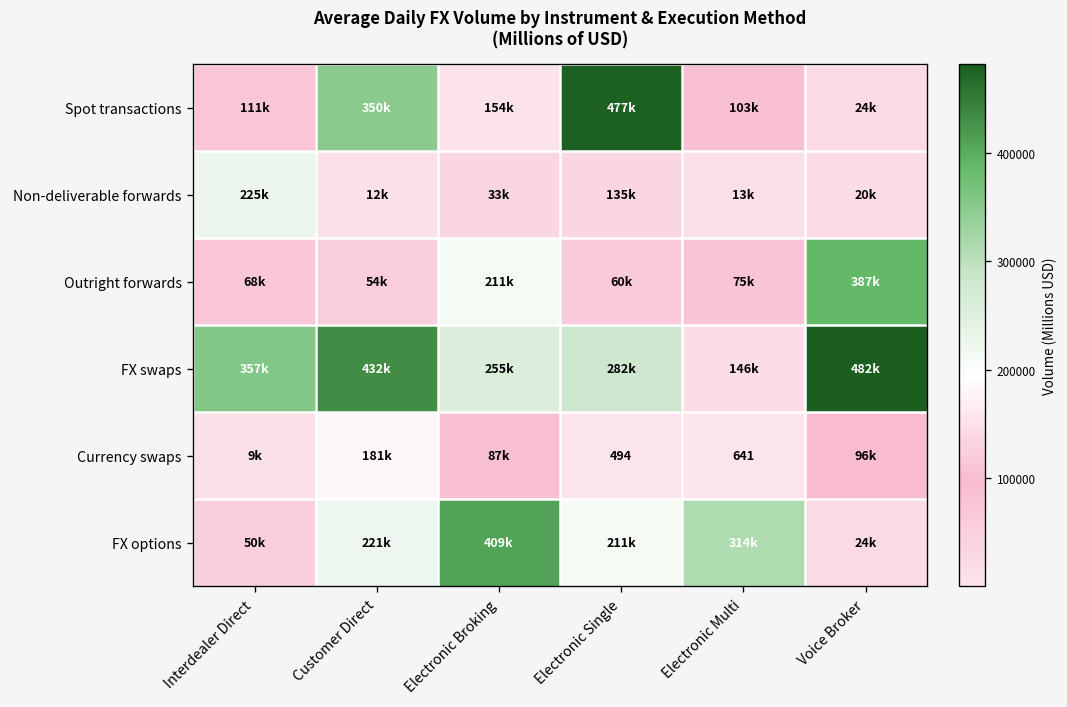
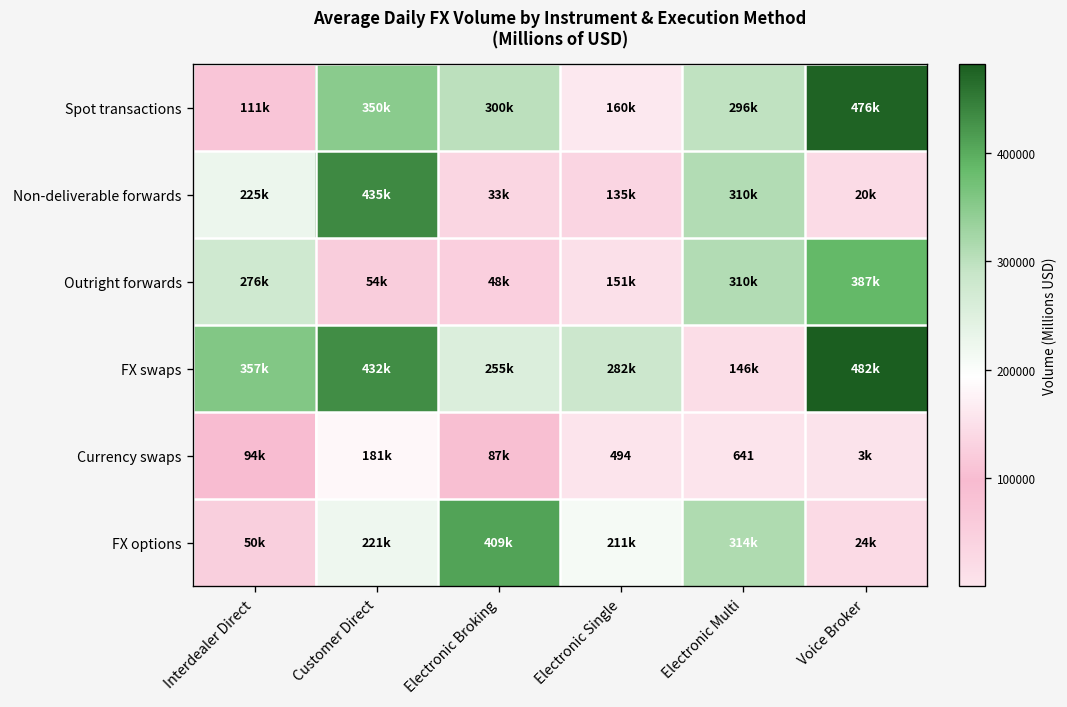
  {
    "Spot transactions": {
      "Interdealer Direct": "111k",
      "Customer Direct": "350k",
-     "Electronic Broking": "154k",
-     "Electronic Single": "477k",
-     "Electronic Multi": "103k",
-     "Voice Broker": "24k"
+     "Electronic Broking": "300k",
+     "Electronic Single": "160k",
+     "Electronic Multi": "296k",
+     "Voice Broker": "476k"
    },
    "Non-deliverable forwards": {
      "Interdealer Direct": "225k",
-     "Customer Direct": "12k",
+     "Customer Direct": "435k",
      "Electronic Broking": "33k",
      "Electronic Single": "135k",
-     "Electronic Multi": "13k",
+     "Electronic Multi": "310k",
      "Voice Broker": "20k"
    },
    "Outright forwards": {
-     "Interdealer Direct": "68k",
+     "Interdealer Direct": "276k",
      "Customer Direct": "54k",
-     "Electronic Broking": "211k",
-     "Electronic Single": "60k",
-     "Electronic Multi": "75k",
+     "Electronic Broking": "48k",
+     "Electronic Single": "151k",
+     "Electronic Multi": "310k",
      "Voice Broker": "387k"
    },
    "FX swaps": {
      "Interdealer Direct": "357k",
      "Customer Direct": "432k",
      "Electronic Broking": "255k",
      "Electronic Single": "282k",
      "Electronic Multi": "146k",
      "Voice Broker": "482k"
    },
    "Currency swaps": {
-     "Interdealer Direct": "9k",
+     "Interdealer Direct": "94k",
      "Customer Direct": "181k",
      "Electronic Broking": "87k",
      "Electronic Single": "494",
      "Electronic Multi": "641",
-     "Voice Broker": "96k"
+     "Voice Broker": "3k"
    },
    "FX options": {
      "Interdealer Direct": "50k",
      "Customer Direct": "221k",
      "Electronic Broking": "409k",
      "Electronic Single": "211k",
      "Electronic Multi": "314k",
      "Voice Broker": "24k"
    }
  }
